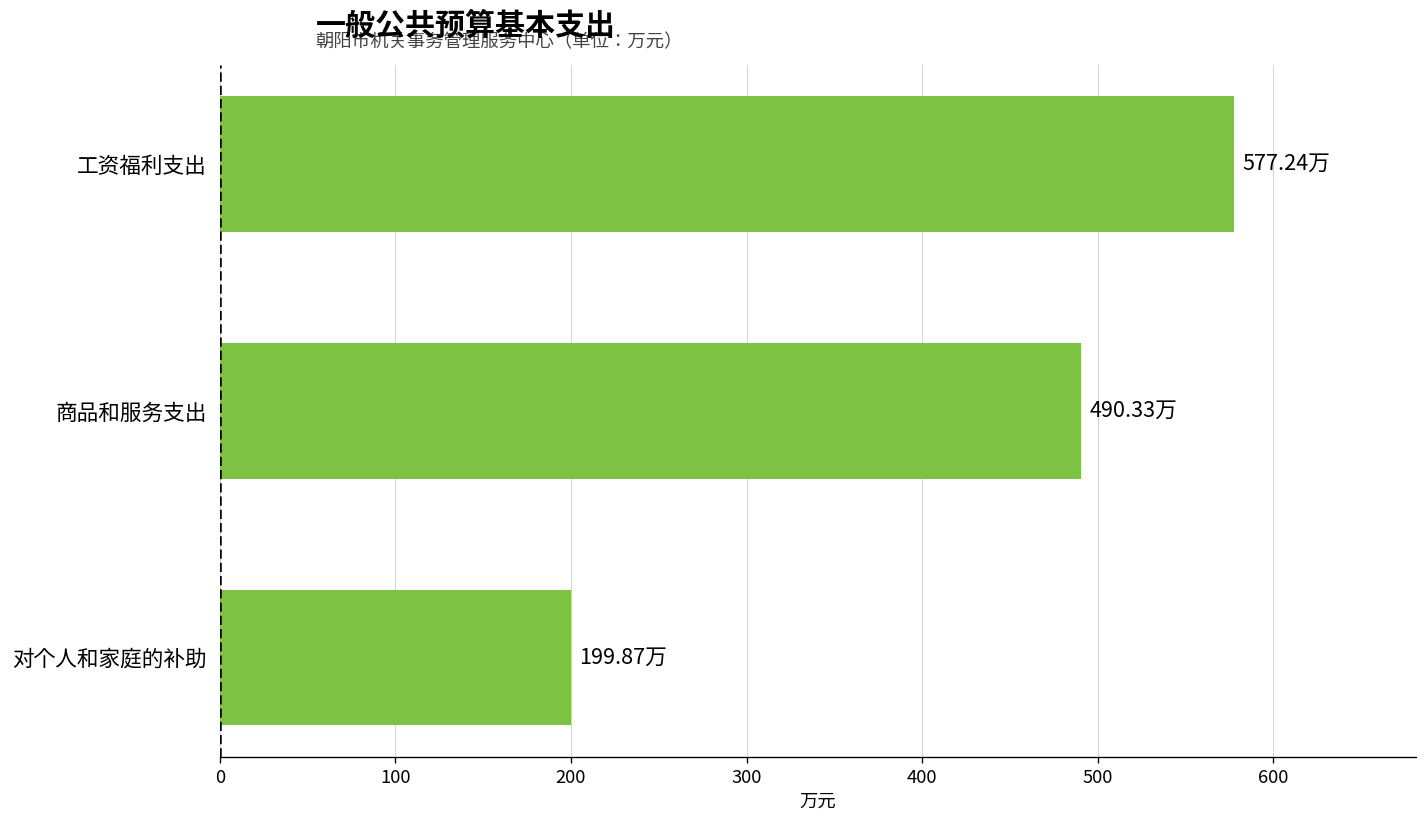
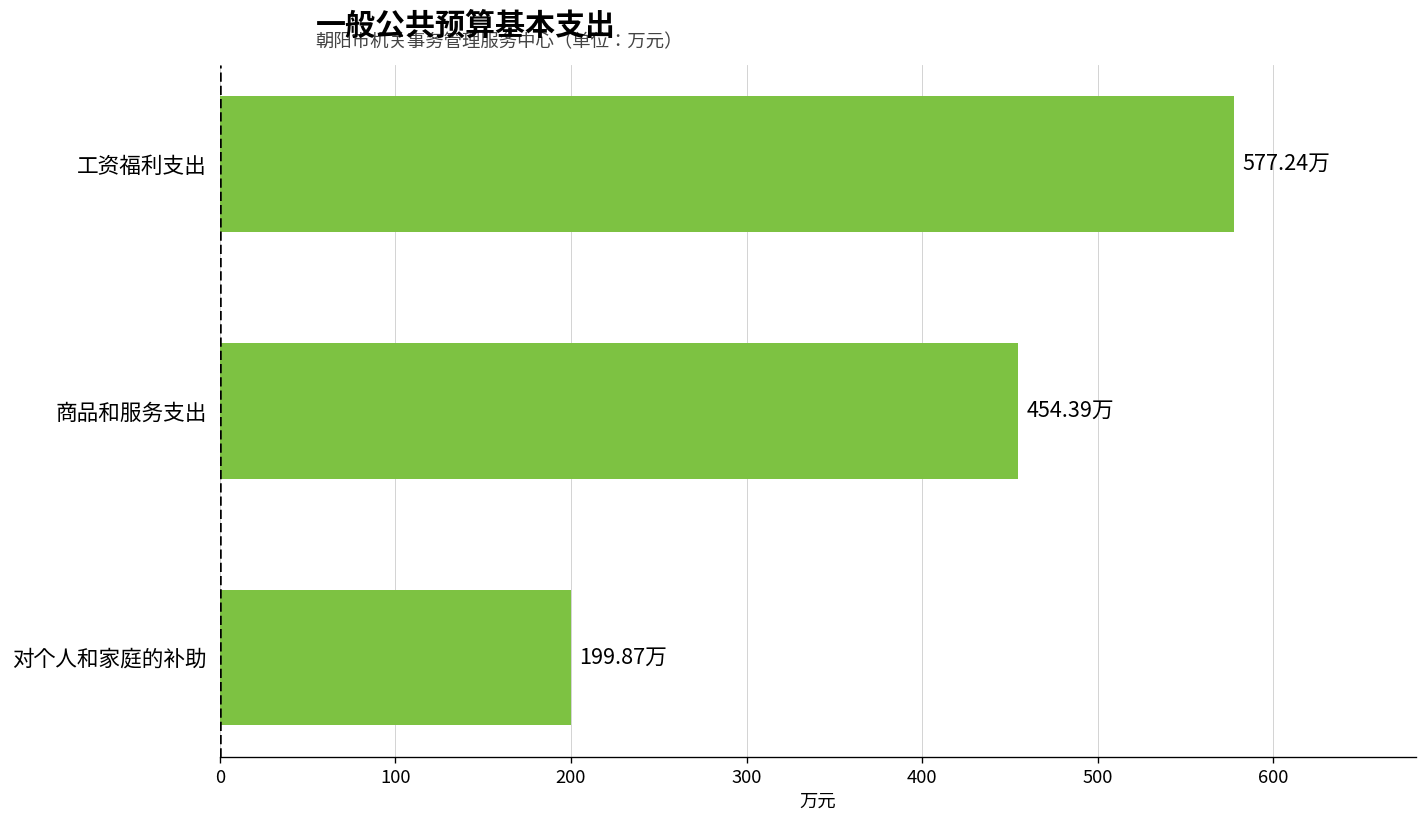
  {
    "工资福利支出": "577.24万",
-   "商品和服务支出": "490.33万",
+   "商品和服务支出": "454.39万",
    "对个人和家庭的补助": "199.87万"
  }
